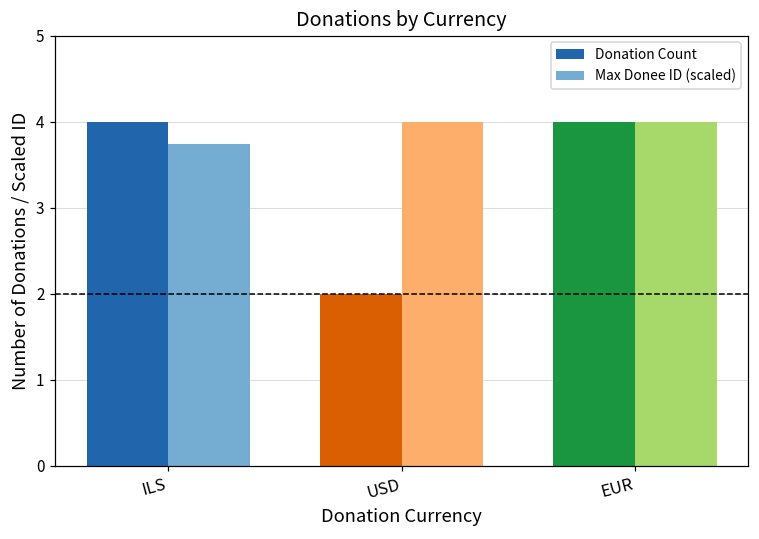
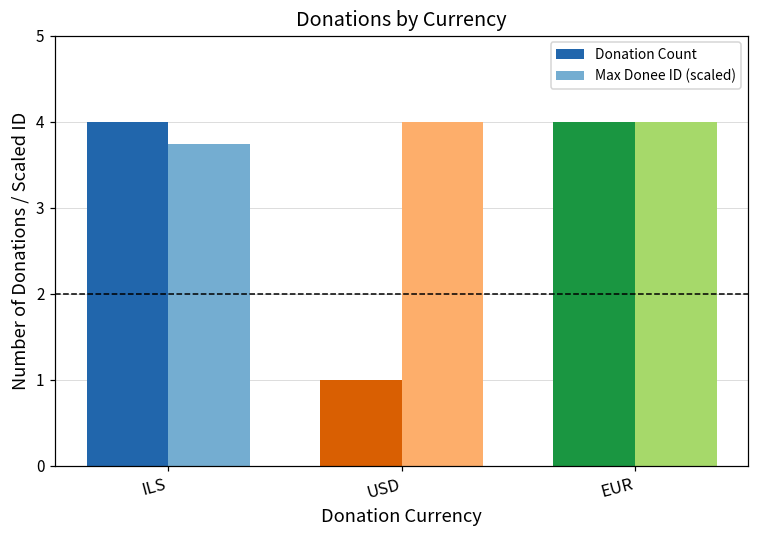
  {
    "Donation Count": {
      "ILS": 4,
-     "USD": 2,
+     "USD": 1,
      "EUR": 4
    },
    "Max Donee ID (scaled)": {
      "ILS": 3.7,
      "USD": 4,
      "EUR": 4
    }
  }
